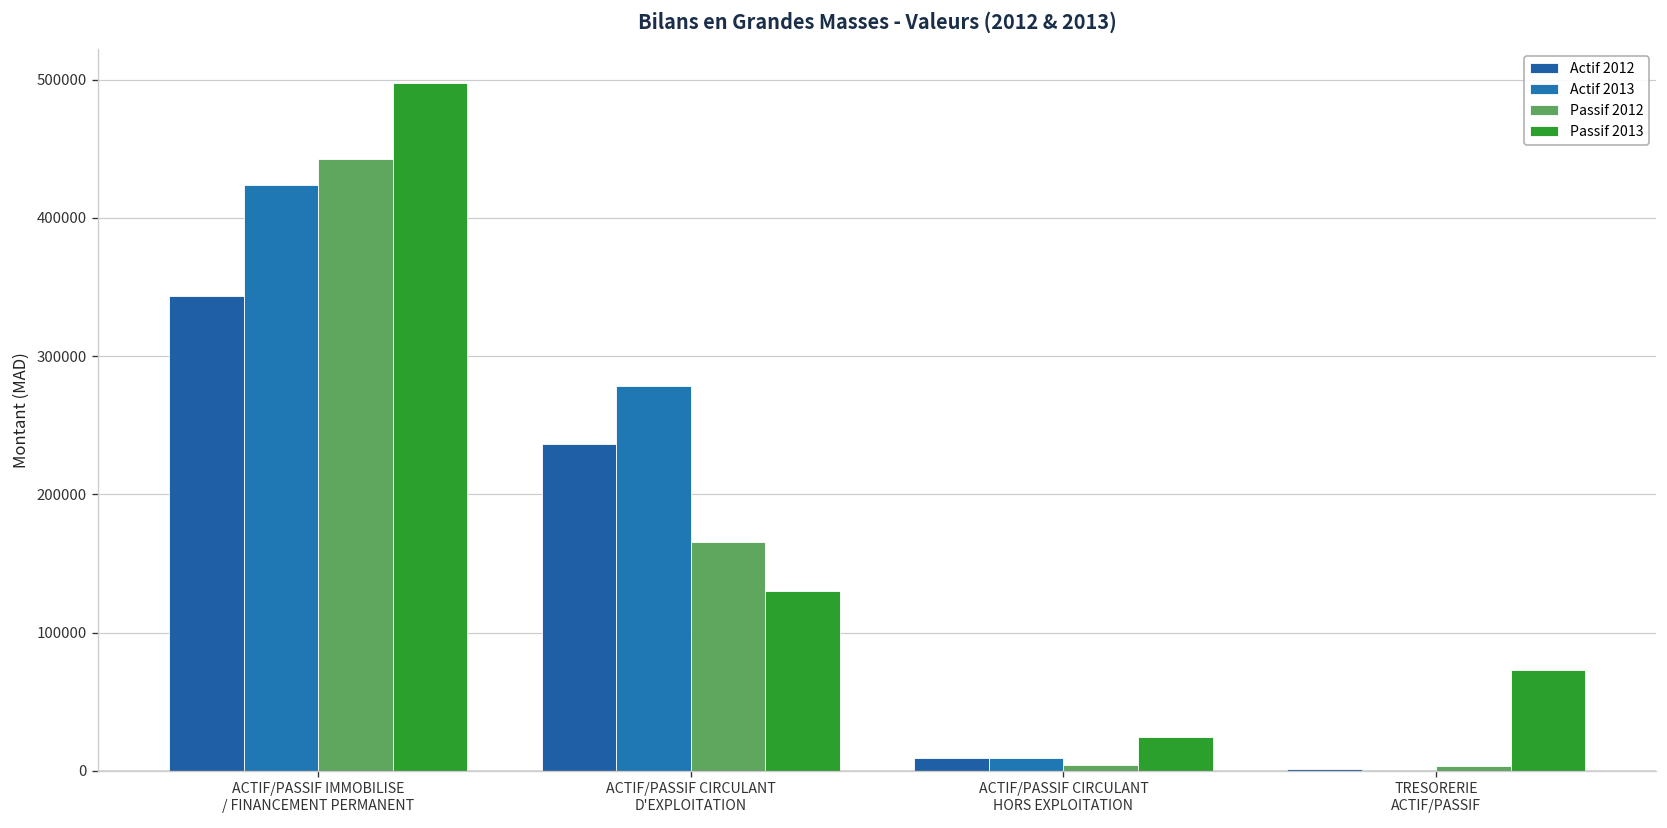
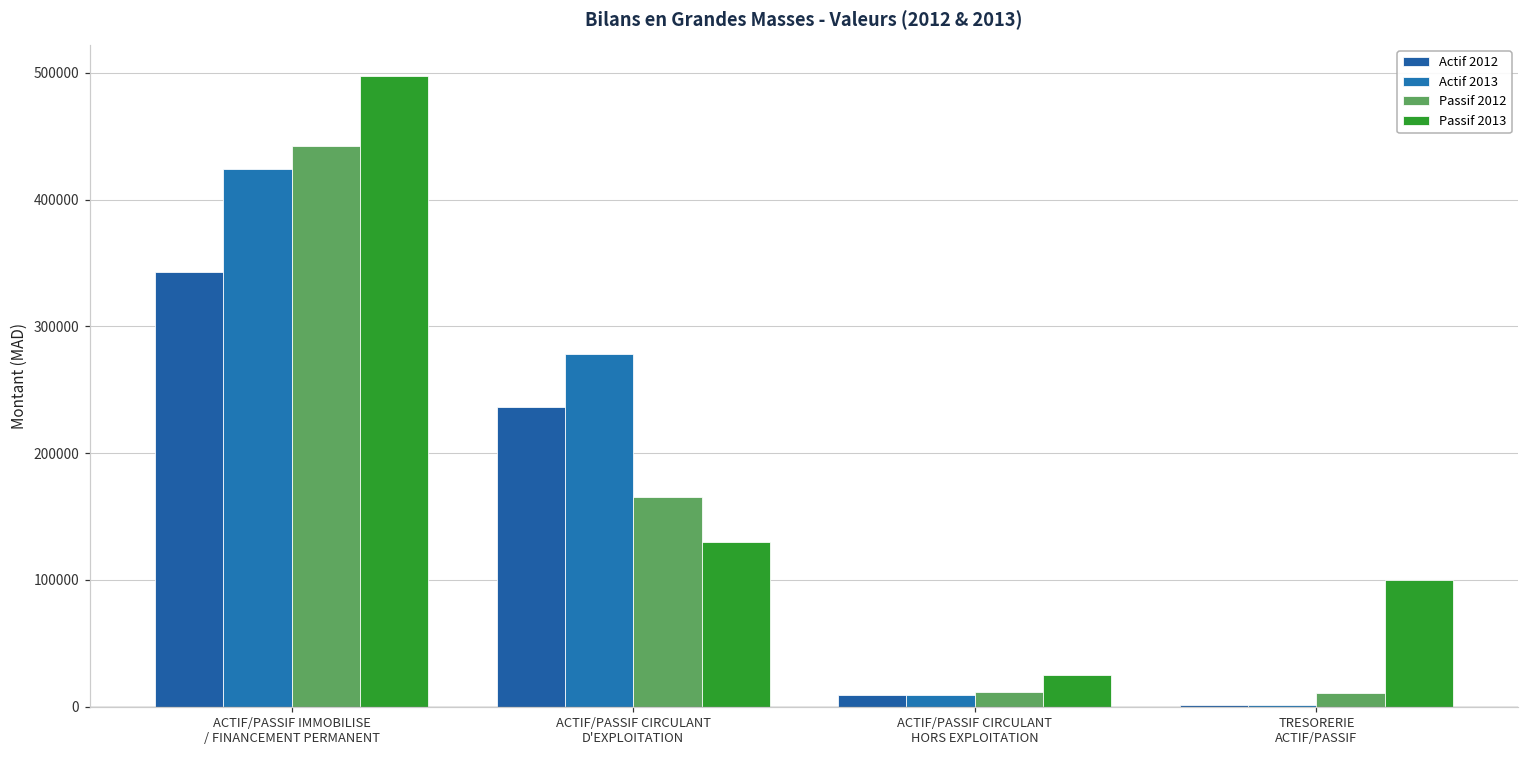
  {
    "Passif 2012": {
      "ACTIF/PASSIF IMMOBILISE / FINANCEMENT PERMANENT": 442000,
      "ACTIF/PASSIF CIRCULANT D'EXPLOITATION": 165000,
-     "ACTIF/PASSIF CIRCULANT HORS EXPLOITATION": 4000,
-     "TRESORERIE ACTIF/PASSIF": 4000
+     "ACTIF/PASSIF CIRCULANT HORS EXPLOITATION": 11000,
+     "TRESORERIE ACTIF/PASSIF": 11000
    },
    "Passif 2013": {
      "ACTIF/PASSIF IMMOBILISE / FINANCEMENT PERMANENT": 497000,
      "ACTIF/PASSIF CIRCULANT D'EXPLOITATION": 130000,
      "ACTIF/PASSIF CIRCULANT HORS EXPLOITATION": 25000,
-     "TRESORERIE ACTIF/PASSIF": 73000
+     "TRESORERIE ACTIF/PASSIF": 100000
    }
  }
